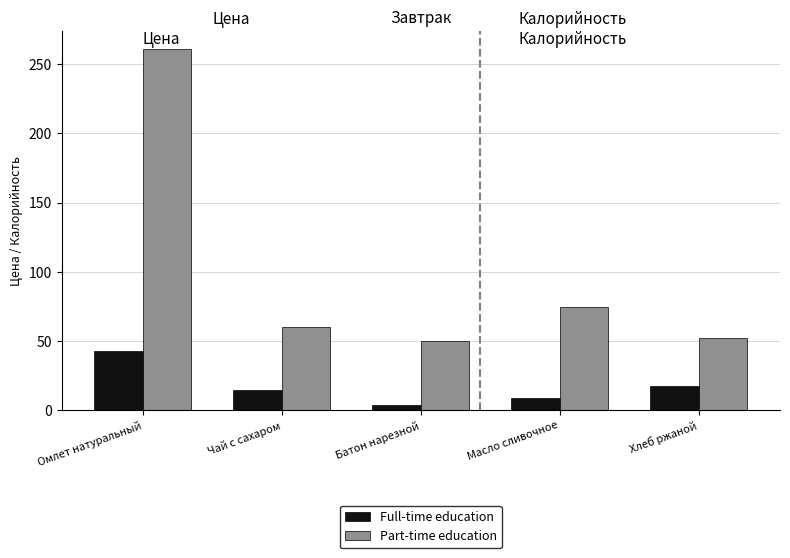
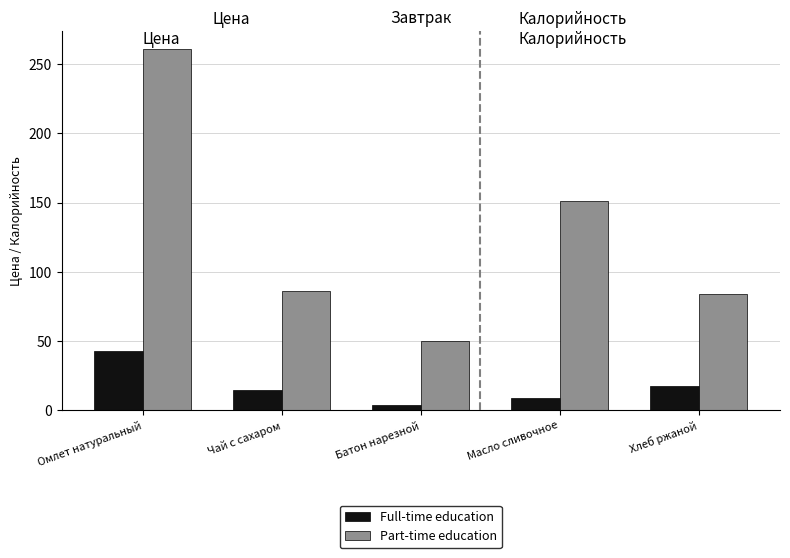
  {
    "Full-time education": {
      "Омлет натуральный": 43,
      "Чай с сахаром": 14,
      "Батон нарезной": 4,
      "Масло сливочное": 9,
      "Хлеб ржаной": 17
    },
    "Part-time education": {
      "Омлет натуральный": 261,
-     "Чай с сахаром": 60,
+     "Чай с сахаром": 86,
      "Батон нарезной": 50,
-     "Масло сливочное": 75,
-     "Хлеб ржаной": 52
+     "Масло сливочное": 151,
+     "Хлеб ржаной": 84
    }
  }
